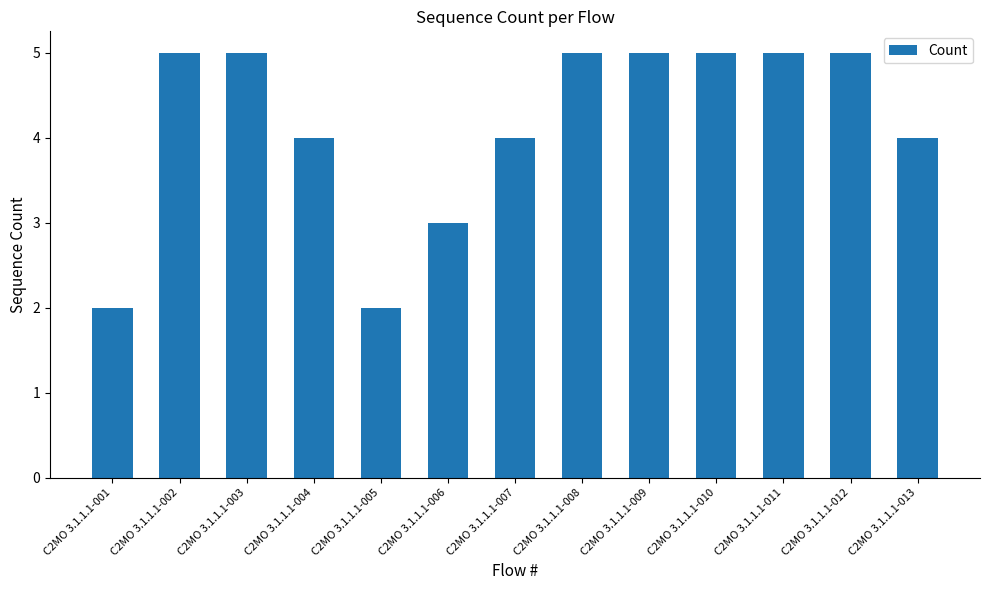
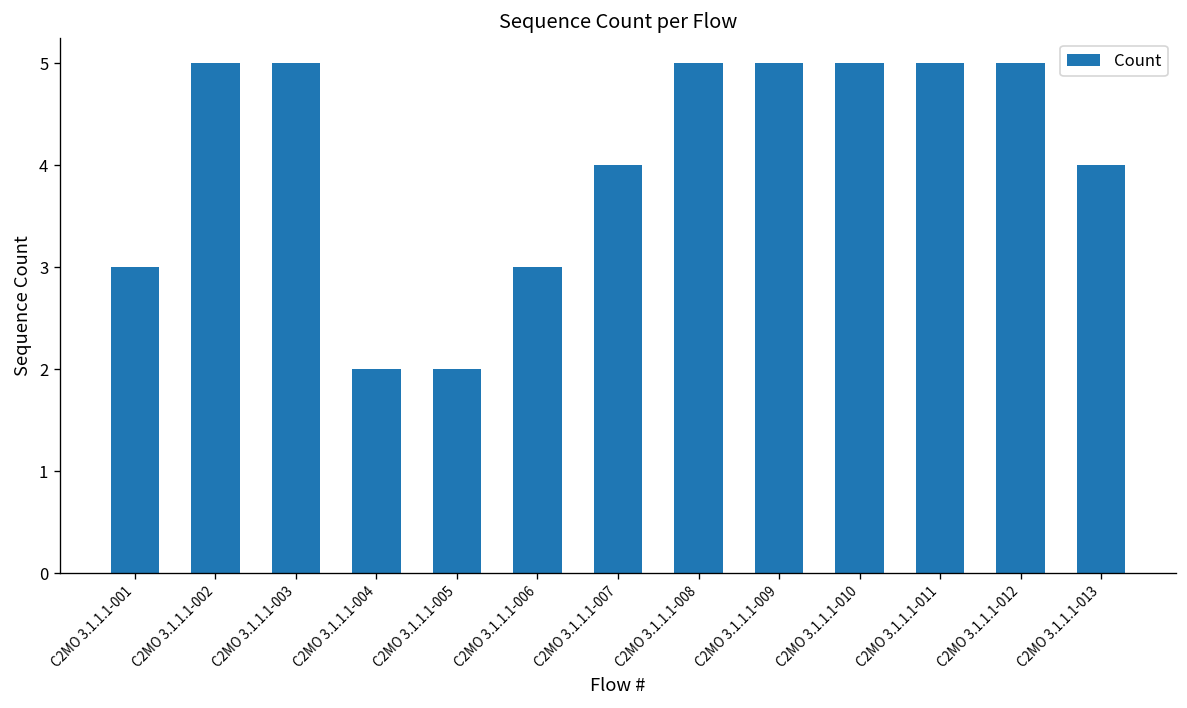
  {
-   "C2MO 3.1.1.1-001": 2,
+   "C2MO 3.1.1.1-001": 3,
    "C2MO 3.1.1.1-002": 5,
    "C2MO 3.1.1.1-003": 5,
-   "C2MO 3.1.1.1-004": 4,
+   "C2MO 3.1.1.1-004": 2,
    "C2MO 3.1.1.1-005": 2,
    "C2MO 3.1.1.1-006": 3,
    "C2MO 3.1.1.1-007": 4,
    "C2MO 3.1.1.1-008": 5,
    "C2MO 3.1.1.1-009": 5,
    "C2MO 3.1.1.1-010": 5,
    "C2MO 3.1.1.1-011": 5,
    "C2MO 3.1.1.1-012": 5,
    "C2MO 3.1.1.1-013": 4
  }
